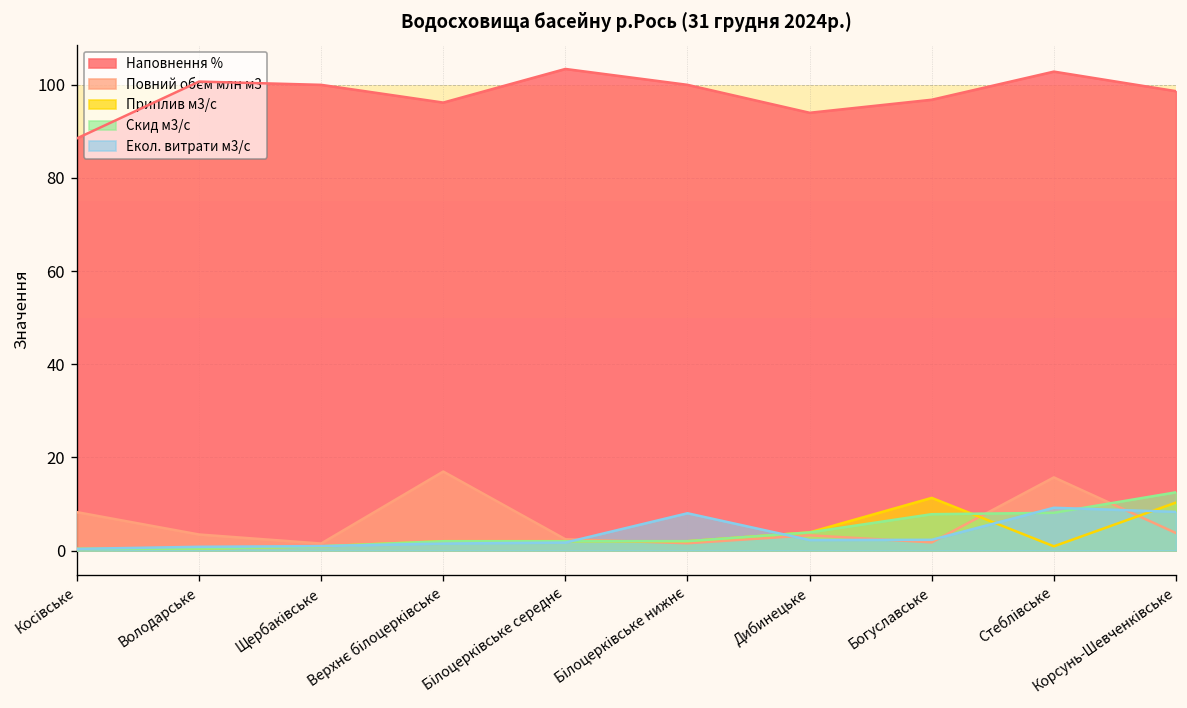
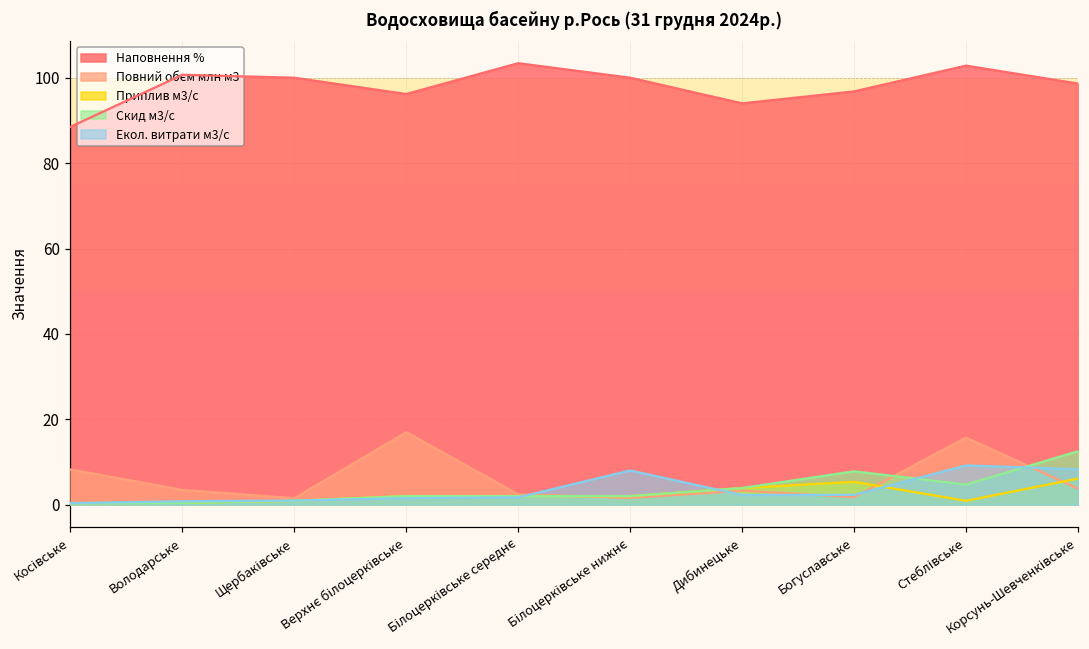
  {
    "Приплив м3/с": {
-     "Богуславське": 11,
+     "Богуславське": 5,
      "Стеблівське": 1,
-     "Корсунь-Шевченківське": 10
+     "Корсунь-Шевченківське": 6
    },
    "Скид м3/с": {
      "Богуславське": 8,
-     "Стеблівське": 8,
+     "Стеблівське": 5,
      "Корсунь-Шевченківське": 13
    },
    "Екол. витрати м3/с": {
      "Білоцерківське нижнє": 8,
      "Дибинецьке": 2,
      "Стеблівське": 9,
      "Корсунь-Шевченківське": 8
    }
  }
